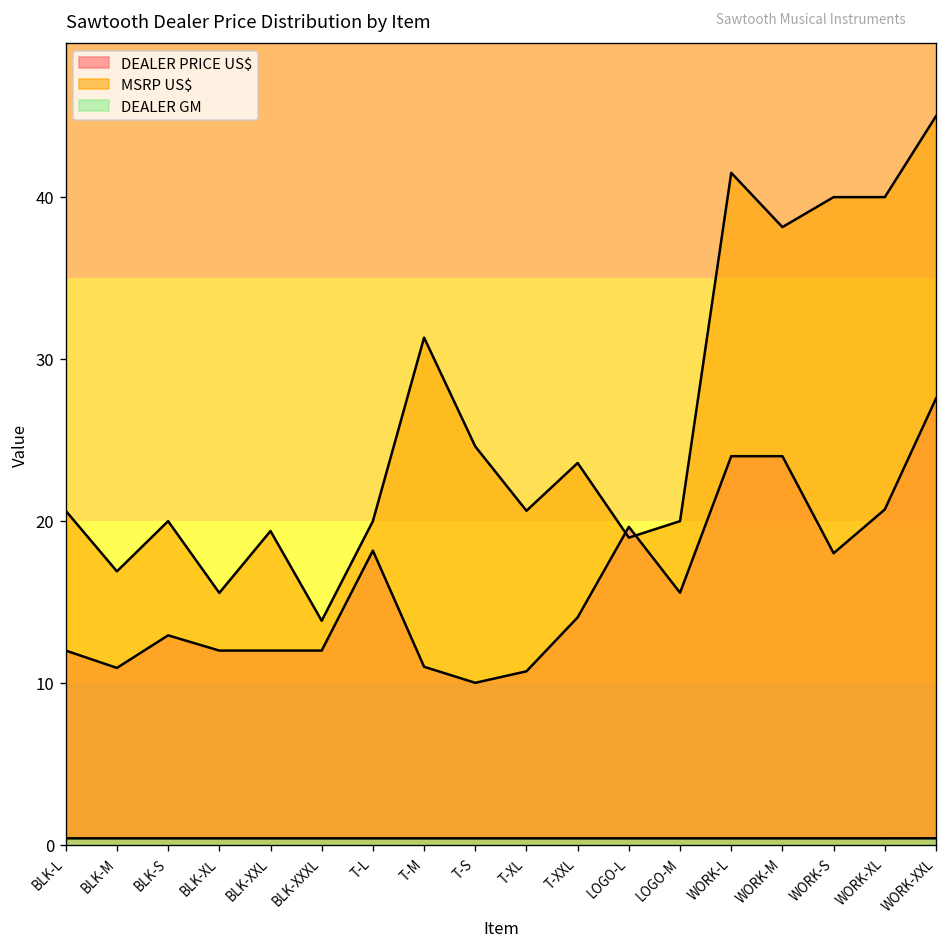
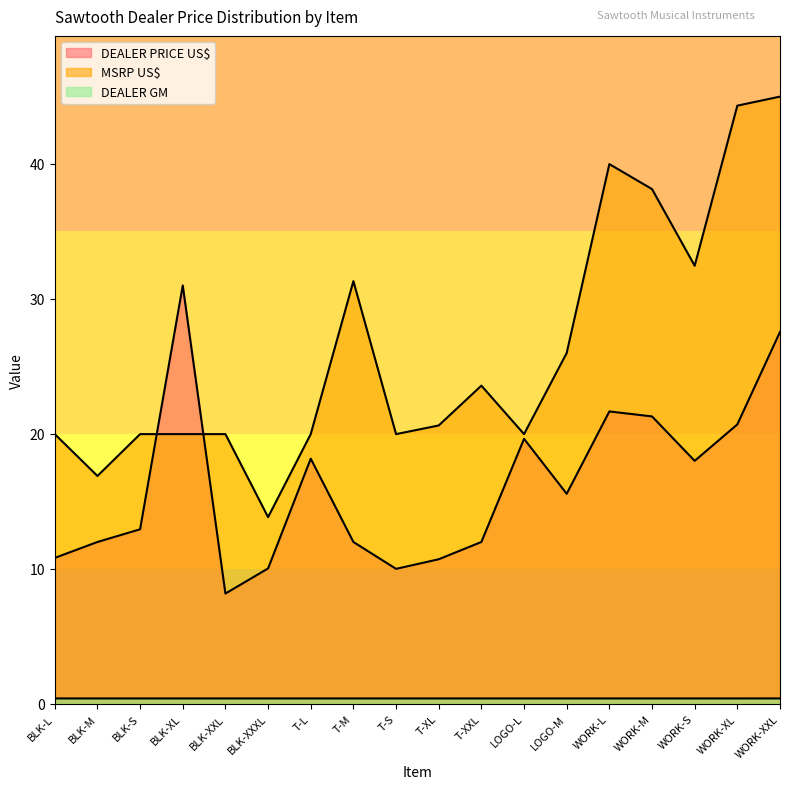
  {
    "DEALER PRICE US$": {
-     "BLK-L": 12.0,
-     "BLK-M": 10.9,
+     "BLK-L": 10.8,
+     "BLK-M": 12.0,
      "BLK-S": 12.9,
-     "BLK-XL": 12.0,
-     "BLK-XXL": 12.0,
-     "BLK-XXXL": 12.0,
+     "BLK-XL": 31.0,
+     "BLK-XXL": 8.2,
+     "BLK-XXXL": 10.0,
      "T-L": 18.2,
-     "T-M": 11.0,
+     "T-M": 12.0,
      "T-S": 10.0,
      "T-XL": 10.7,
-     "T-XXL": 14.0,
+     "T-XXL": 12.0,
      "LOGO-L": 19.6,
      "LOGO-M": 15.6,
-     "WORK-L": 24.0,
-     "WORK-M": 24.0,
+     "WORK-L": 21.7,
+     "WORK-M": 21.3,
      "WORK-S": 18.0,
      "WORK-XL": 20.7,
      "WORK-XXL": 27.6
    },
    "MSRP US$": {
-     "BLK-L": 20.6,
+     "BLK-L": 20.0,
      "BLK-M": 16.9,
      "BLK-S": 20.0,
-     "BLK-XL": 15.6,
-     "BLK-XXL": 19.4,
+     "BLK-XL": 20.0,
+     "BLK-XXL": 20.0,
      "BLK-XXXL": 13.8,
      "T-L": 20.0,
      "T-M": 31.3,
-     "T-S": 24.6,
+     "T-S": 20.0,
      "T-XL": 20.6,
      "T-XXL": 23.6,
-     "LOGO-L": 19.0,
-     "LOGO-M": 20.0,
-     "WORK-L": 41.5,
+     "LOGO-L": 20.0,
+     "LOGO-M": 26.0,
+     "WORK-L": 40.0,
      "WORK-M": 38.1,
-     "WORK-S": 40.0,
-     "WORK-XL": 40.0,
+     "WORK-S": 32.5,
+     "WORK-XL": 44.3,
      "WORK-XXL": 45.0
    },
    "DEALER GM": {
      "BLK-L": 0.4,
      "BLK-M": 0.4,
      "BLK-S": 0.4,
      "BLK-XL": 0.4,
      "BLK-XXL": 0.4,
      "BLK-XXXL": 0.4,
      "T-L": 0.4,
      "T-M": 0.4,
      "T-S": 0.4,
      "T-XL": 0.4,
      "T-XXL": 0.4,
      "LOGO-L": 0.4,
      "LOGO-M": 0.4,
      "WORK-L": 0.4,
      "WORK-M": 0.4,
      "WORK-S": 0.4,
      "WORK-XL": 0.4,
      "WORK-XXL": 0.4
    }
  }
